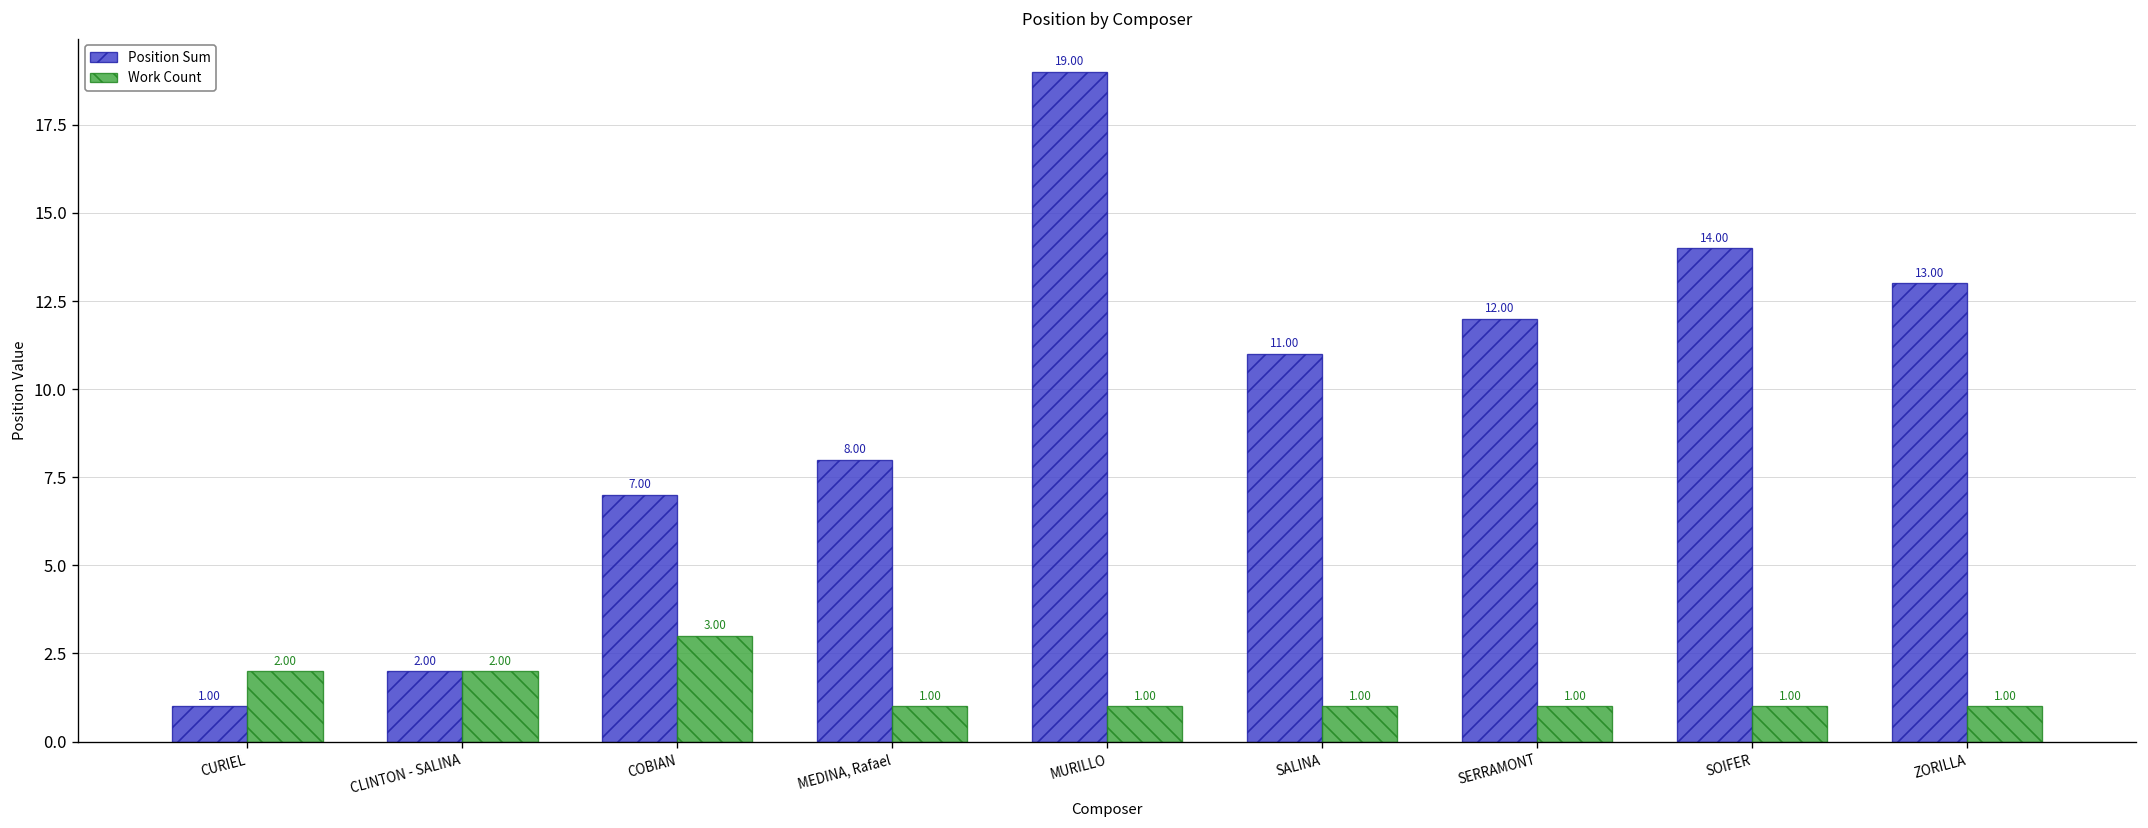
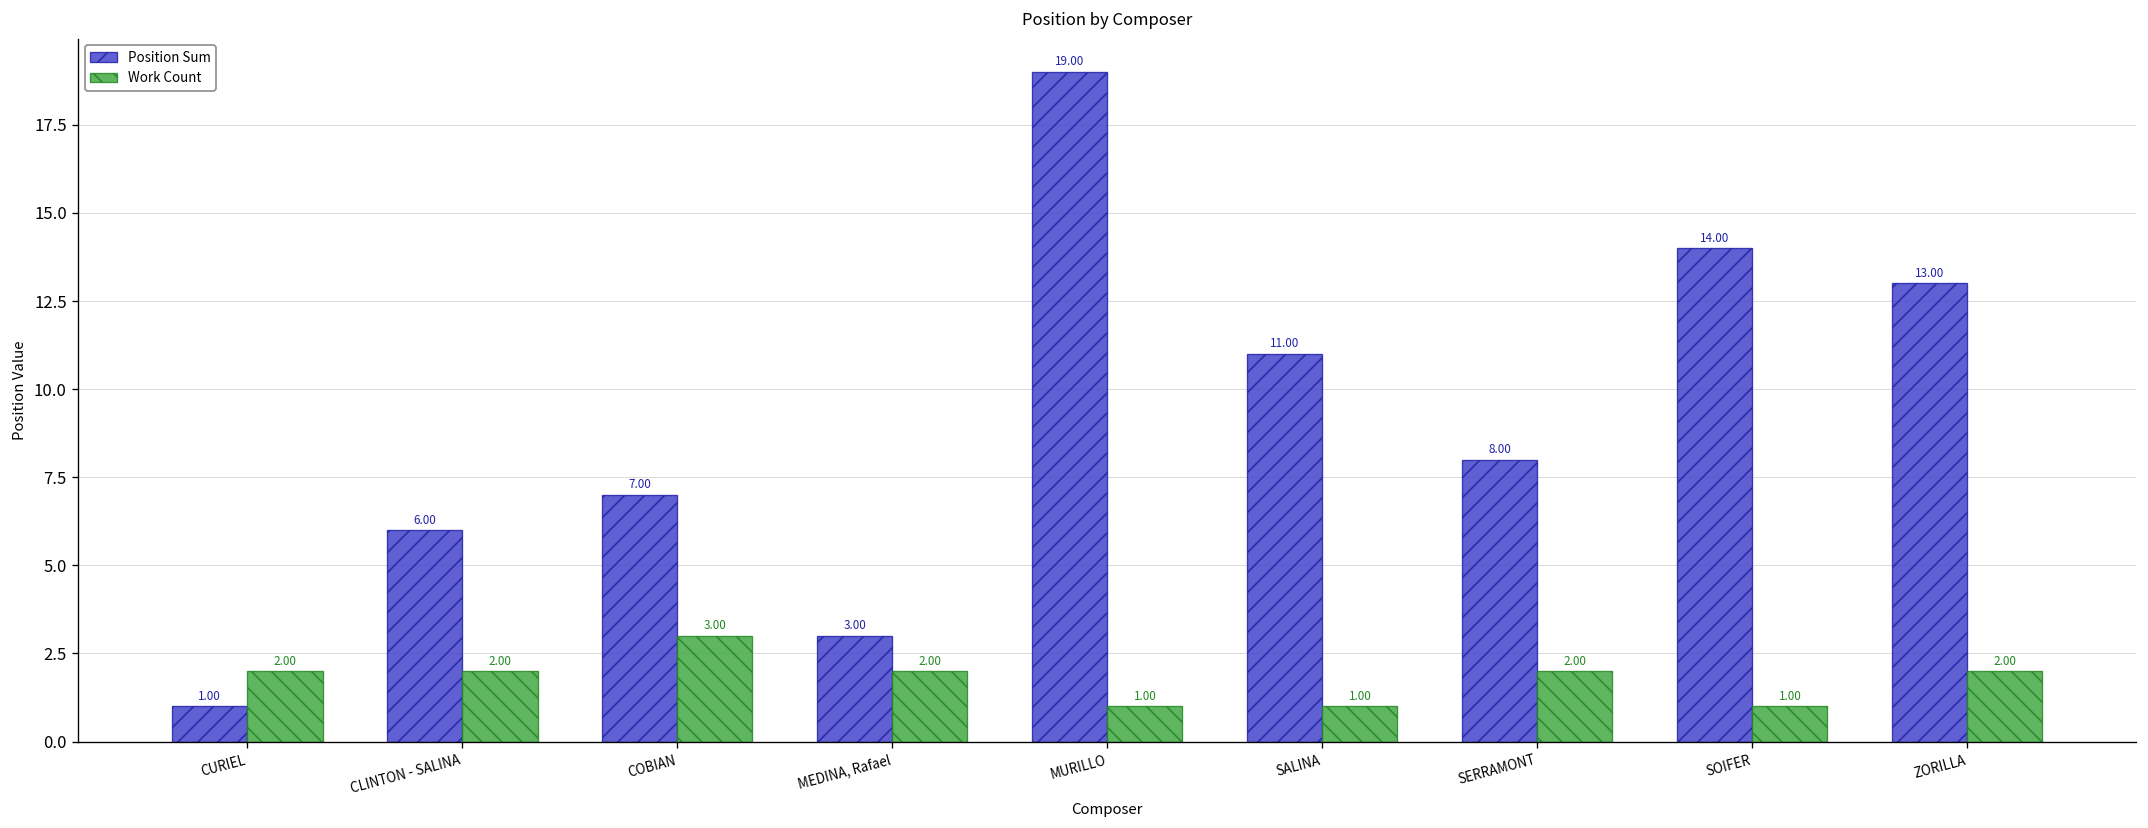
  {
    "Position Sum": {
      "CURIEL": 1.00,
-     "CLINTON - SALINA": 2.00,
+     "CLINTON - SALINA": 6.00,
      "COBIAN": 7.00,
-     "MEDINA, Rafael": 8.00,
+     "MEDINA, Rafael": 3.00,
      "MURILLO": 19.00,
      "SALINA": 11.00,
-     "SERRAMONT": 12.00,
+     "SERRAMONT": 8.00,
      "SOIFER": 14.00,
      "ZORILLA": 13.00
    },
    "Work Count": {
      "CURIEL": 2.00,
      "CLINTON - SALINA": 2.00,
      "COBIAN": 3.00,
-     "MEDINA, Rafael": 1.00,
+     "MEDINA, Rafael": 2.00,
      "MURILLO": 1.00,
      "SALINA": 1.00,
-     "SERRAMONT": 1.00,
+     "SERRAMONT": 2.00,
      "SOIFER": 1.00,
-     "ZORILLA": 1.00
+     "ZORILLA": 2.00
    }
  }
